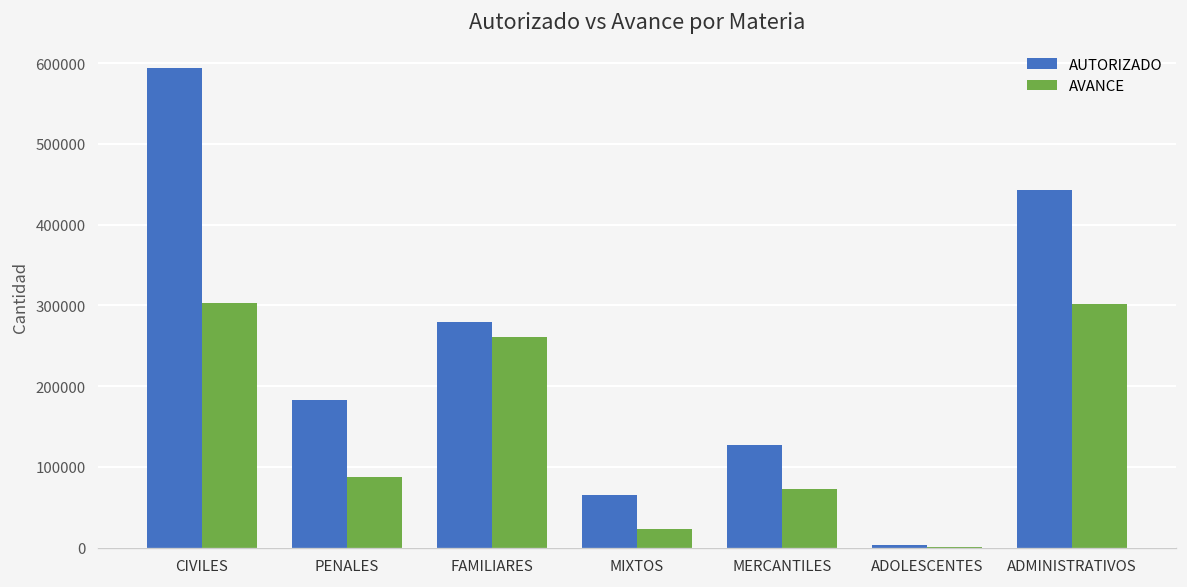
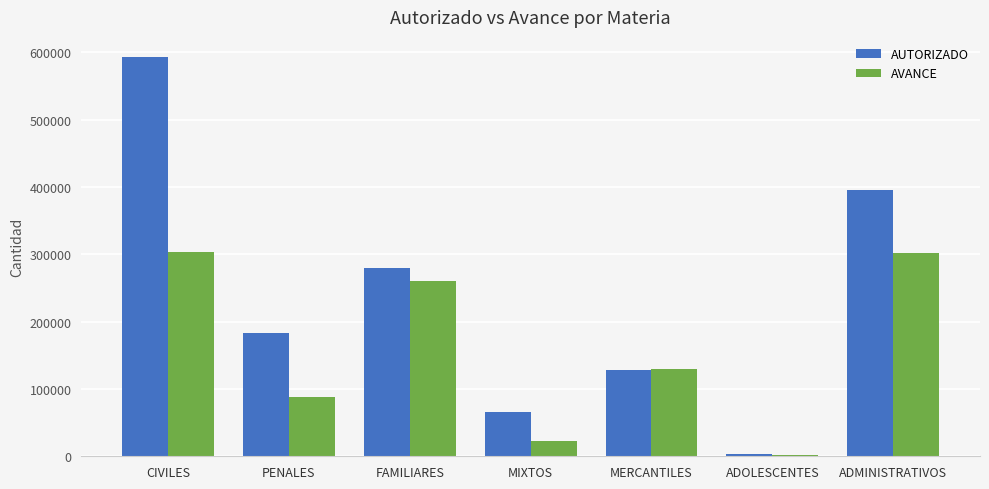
  {
    "AUTORIZADO": {
      "CIVILES": 590000,
      "PENALES": 180000,
      "FAMILIARES": 280000,
      "MIXTOS": 70000,
      "MERCANTILES": 130000,
-     "ADMINISTRATIVOS": 440000
+     "ADMINISTRATIVOS": 400000
    },
    "AVANCE": {
      "CIVILES": 300000,
      "PENALES": 90000,
      "FAMILIARES": 260000,
      "MIXTOS": 20000,
-     "MERCANTILES": 70000,
+     "MERCANTILES": 130000,
      "ADMINISTRATIVOS": 300000
    }
  }
